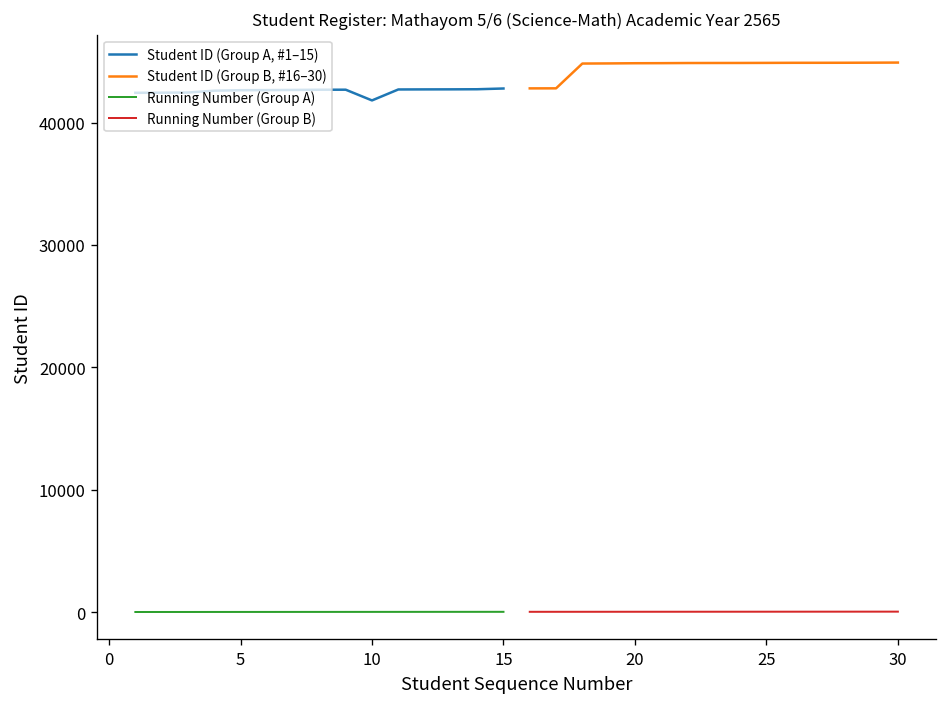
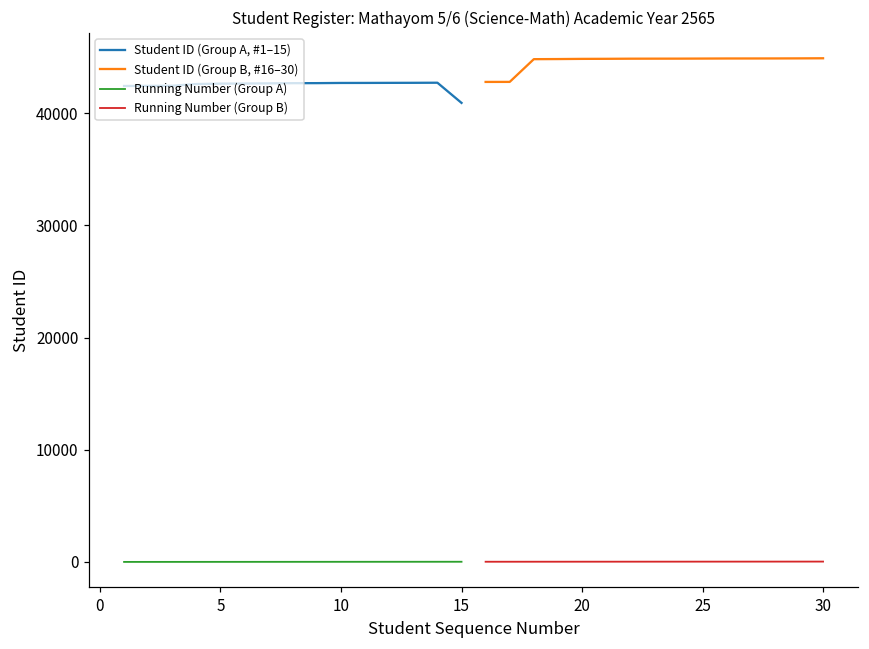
  {
    "Student ID (Group A, #1–15)": {
-     "10": 41800,
-     "15": 42800
+     "10": 42700,
+     "15": 40900
    },
    "Student ID (Group B, #16–30)": {
      "20": 44900,
      "25": 44900,
      "30": 44900
    },
    "Running Number (Group A)": {
      "5": 0,
      "10": 0,
      "15": 0
    },
    "Running Number (Group B)": {
      "20": 0,
      "25": 0,
      "30": 0
    }
  }
